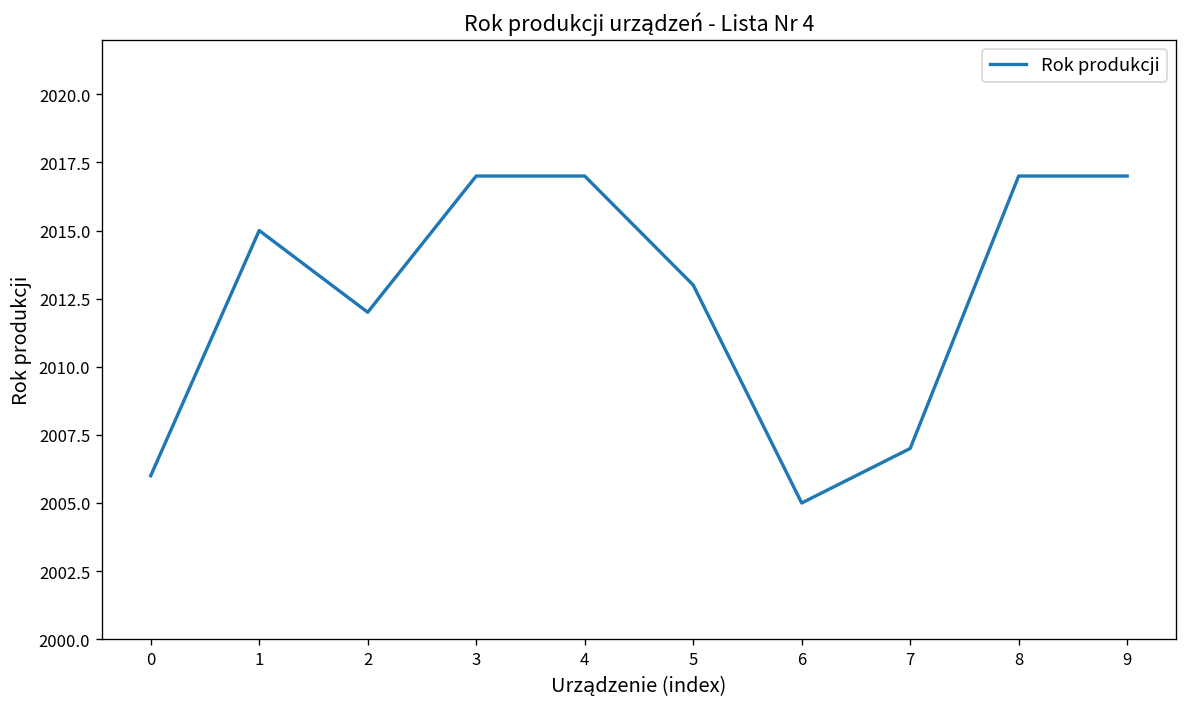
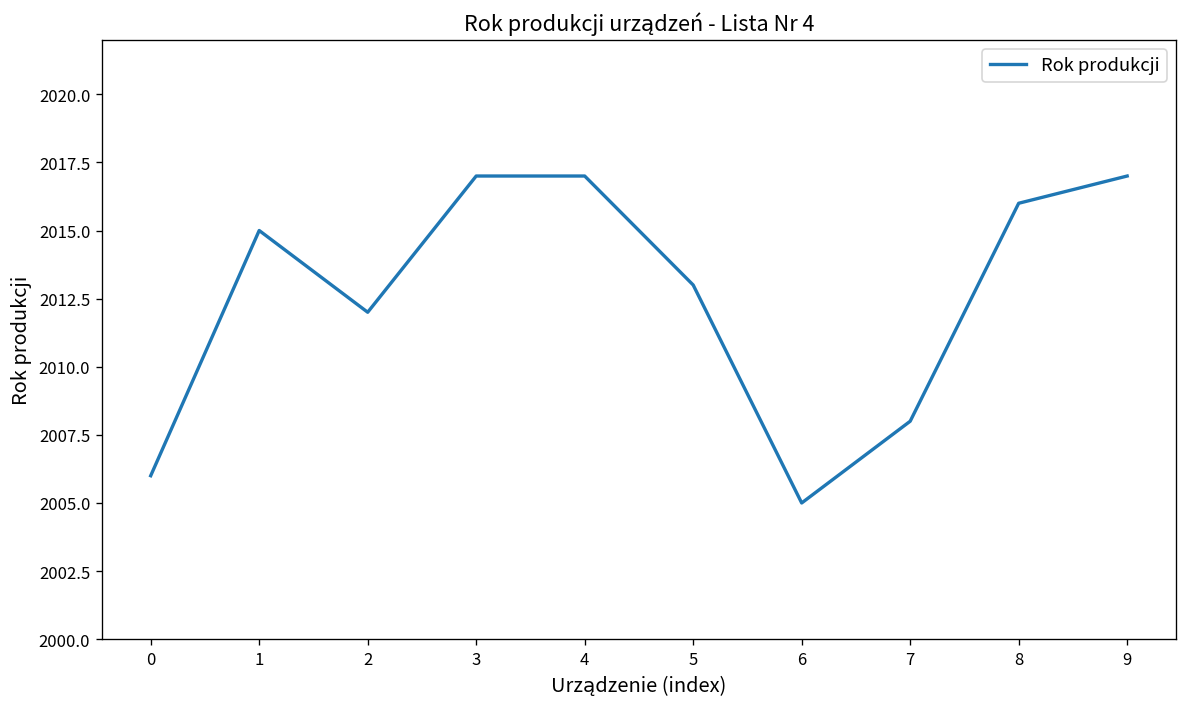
  {
    "0": 2006,
    "1": 2015,
    "2": 2012,
    "3": 2017,
    "4": 2017,
    "5": 2013,
    "6": 2005,
-   "7": 2007,
-   "8": 2017,
+   "7": 2008,
+   "8": 2016,
    "9": 2017
  }
